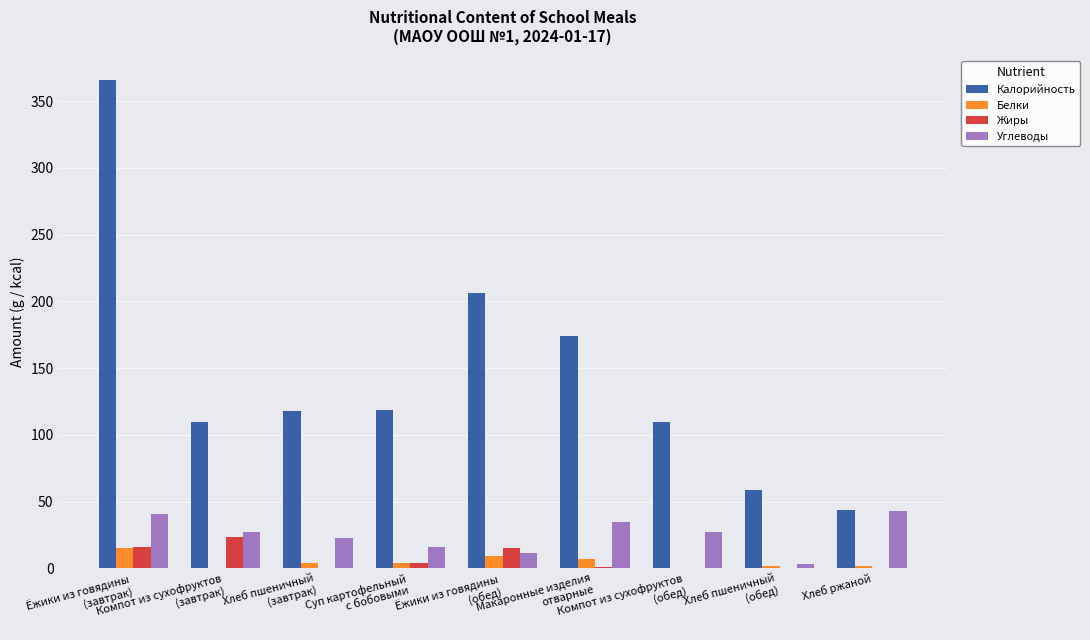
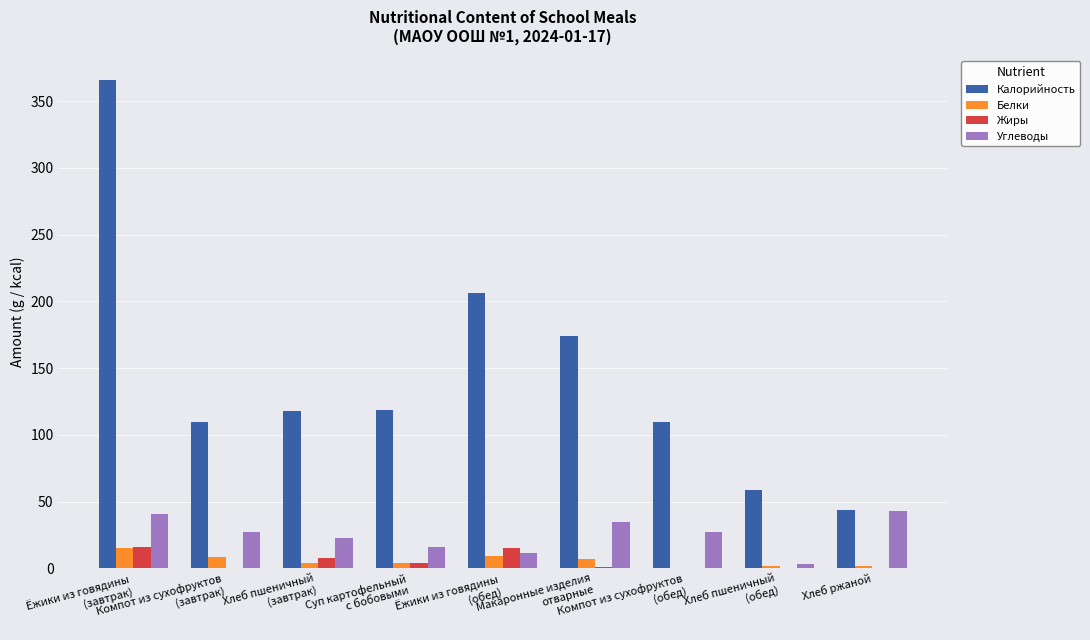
  {
    "Калорийность": {
      "Ёжики из говядины (завтрак)": 366,
      "Компот из сухофруктов (завтрак)": 110,
      "Хлеб пшеничный (завтрак)": 118,
      "Суп картофельный с бобовыми": 119,
      "Ёжики из говядины (обед)": 207,
      "Макаронные изделия отварные": 174,
      "Компот из сухофруктов (обед)": 110,
      "Хлеб пшеничный (обед)": 59,
      "Хлеб ржаной": 44
    },
    "Белки": {
      "Ёжики из говядины (завтрак)": 15,
-     "Компот из сухофруктов (завтрак)": 1,
+     "Компот из сухофруктов (завтрак)": 8,
      "Хлеб пшеничный (завтрак)": 4,
      "Суп картофельный с бобовыми": 4,
      "Ёжики из говядины (обед)": 10,
      "Макаронные изделия отварные": 7,
      "Хлеб пшеничный (обед)": 2
    },
    "Жиры": {
      "Ёжики из говядины (завтрак)": 16,
-     "Компот из сухофруктов (завтрак)": 24,
-     "Хлеб пшеничный (завтрак)": 0,
+     "Компот из сухофруктов (завтрак)": 0,
+     "Хлеб пшеничный (завтрак)": 8,
      "Суп картофельный с бобовыми": 4,
      "Ёжики из говядины (обед)": 15,
      "Компот из сухофруктов (обед)": 0
    },
    "Углеводы": {
      "Ёжики из говядины (завтрак)": 40,
      "Компот из сухофруктов (завтрак)": 27,
      "Хлеб пшеничный (завтрак)": 23,
      "Суп картофельный с бобовыми": 16,
      "Ёжики из говядины (обед)": 11,
      "Макаронные изделия отварные": 35,
      "Компот из сухофруктов (обед)": 27,
      "Хлеб пшеничный (обед)": 3,
      "Хлеб ржаной": 43
    }
  }
